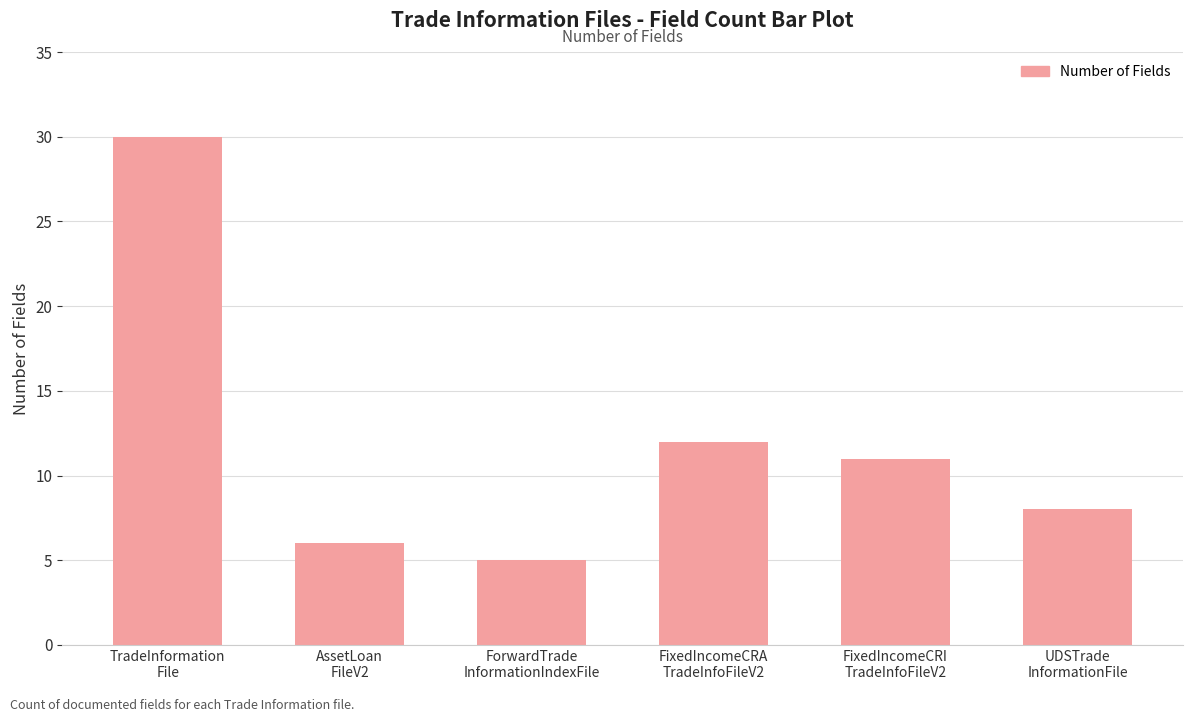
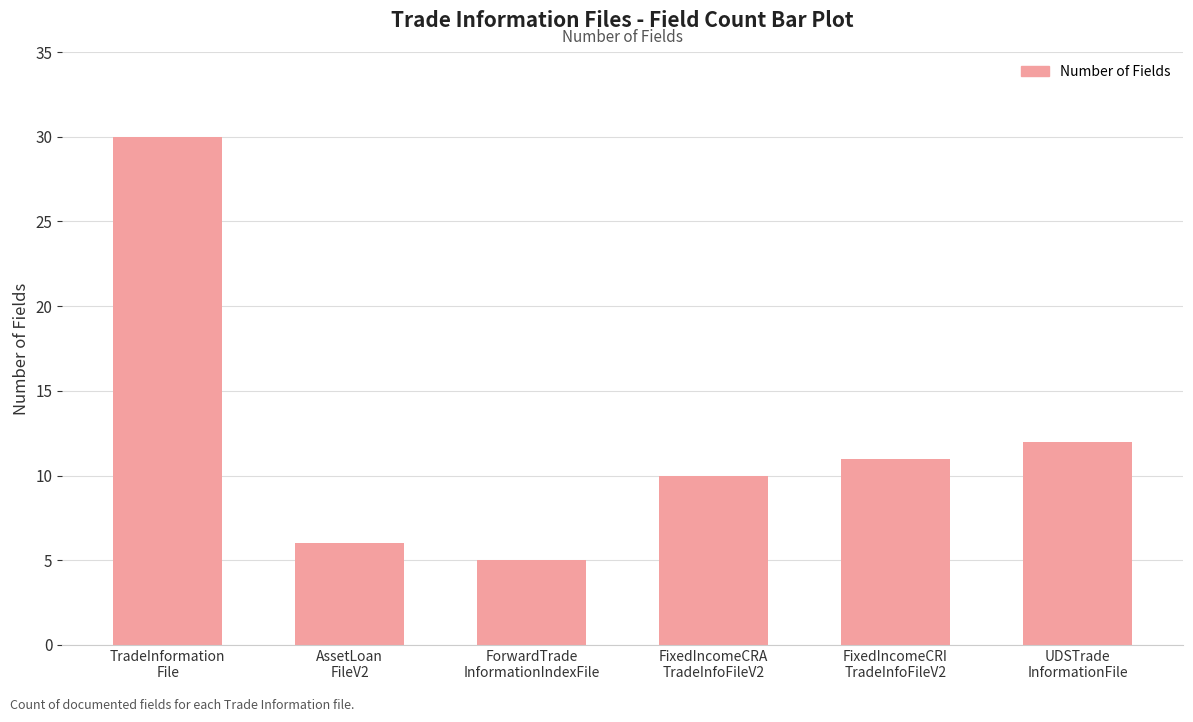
  {
    "TradeInformation File": 30,
    "AssetLoan FileV2": 6,
    "ForwardTrade InformationIndexFile": 5,
-   "FixedIncomeCRA TradeInfoFileV2": 12,
+   "FixedIncomeCRA TradeInfoFileV2": 10,
    "FixedIncomeCRI TradeInfoFileV2": 11,
-   "UDSTrade InformationFile": 8
+   "UDSTrade InformationFile": 12
  }
